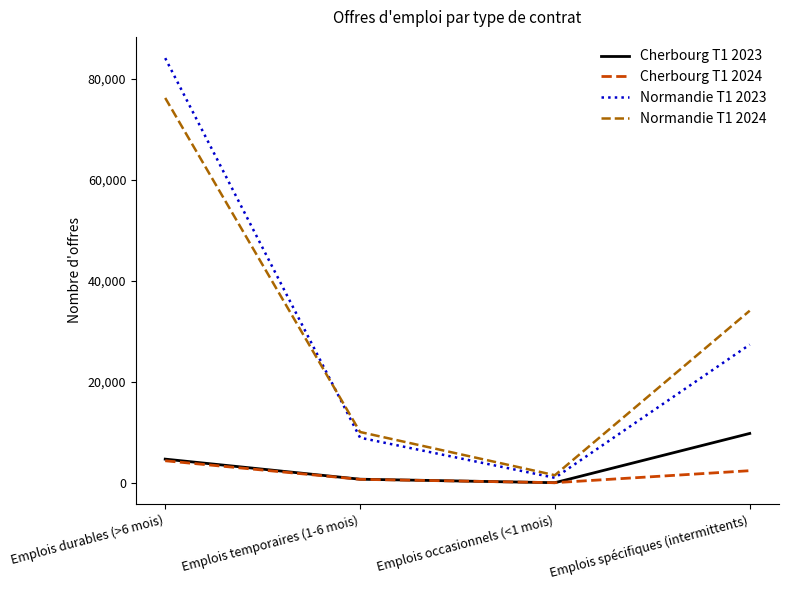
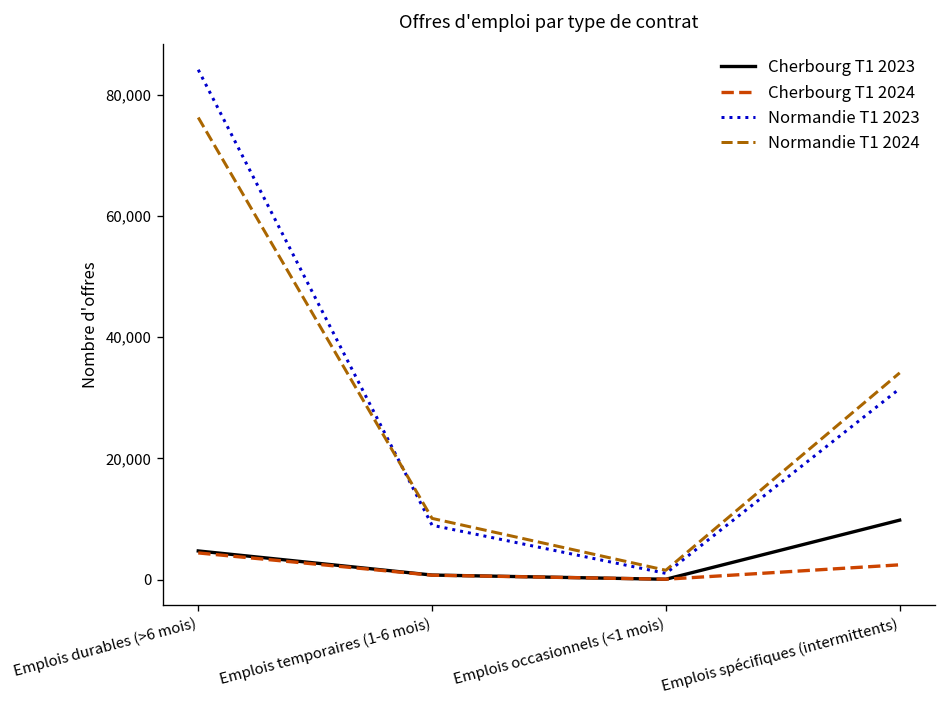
  {
    "Cherbourg T1 2023": {
      "Emplois spécifiques (intermittents)": "10,000"
    },
    "Normandie T1 2023": {
      "Emplois durables (>6 mois)": "84,000",
      "Emplois temporaires (1-6 mois)": "9,000",
      "Emplois occasionnels (<1 mois)": "1,000",
-     "Emplois spécifiques (intermittents)": "27,000"
+     "Emplois spécifiques (intermittents)": "31,000"
    }
  }
